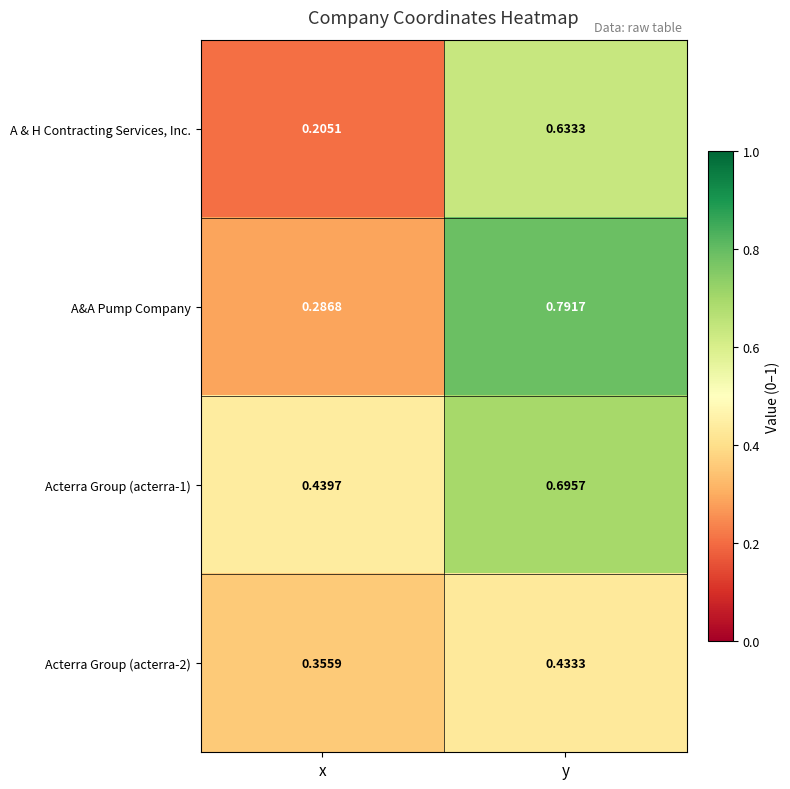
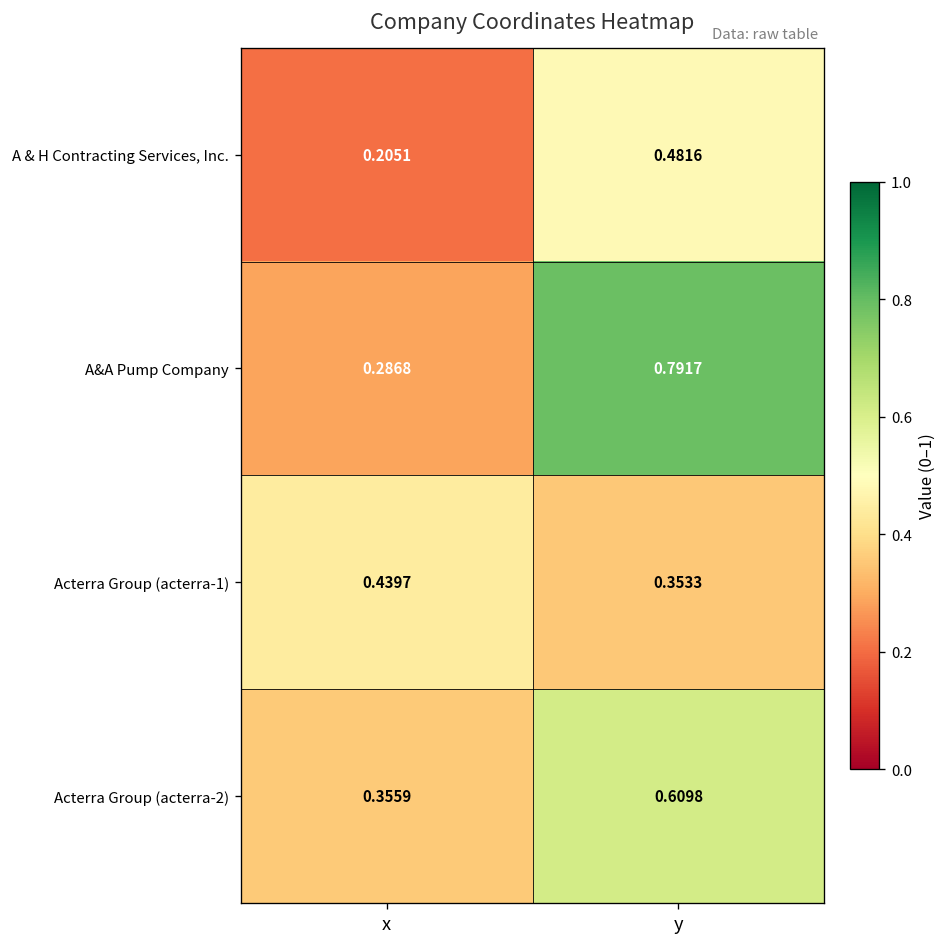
  {
    "A & H Contracting Services, Inc.": {
      "x": 0.2051,
-     "y": 0.6333
+     "y": 0.4816
    },
    "A&A Pump Company": {
      "x": 0.2868,
      "y": 0.7917
    },
    "Acterra Group (acterra-1)": {
      "x": 0.4397,
-     "y": 0.6957
+     "y": 0.3533
    },
    "Acterra Group (acterra-2)": {
      "x": 0.3559,
-     "y": 0.4333
+     "y": 0.6098
    }
  }
